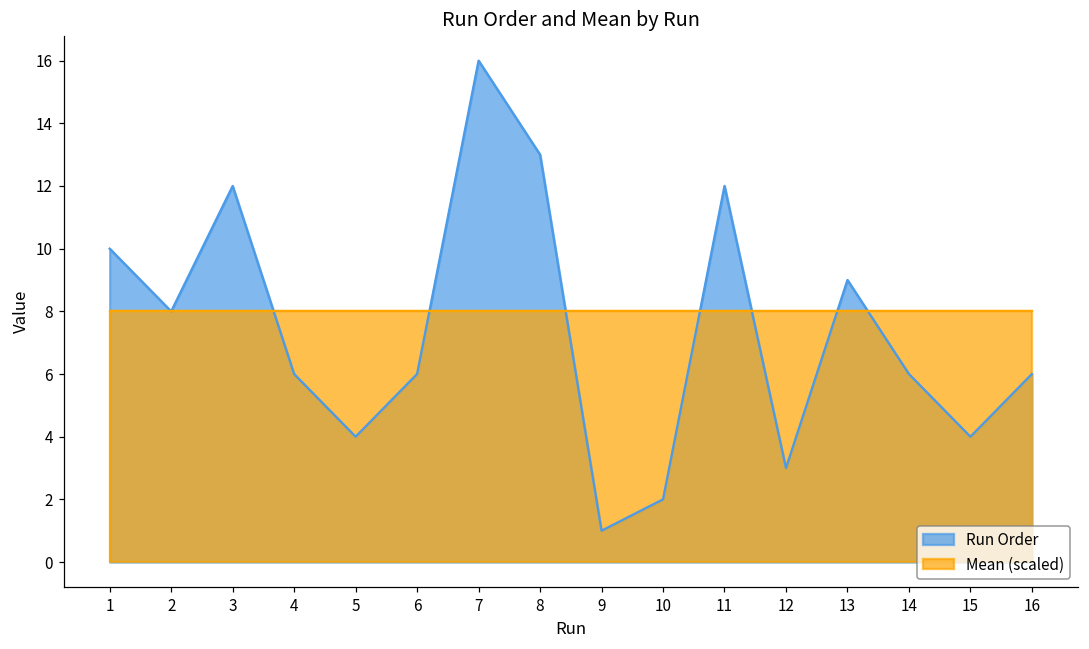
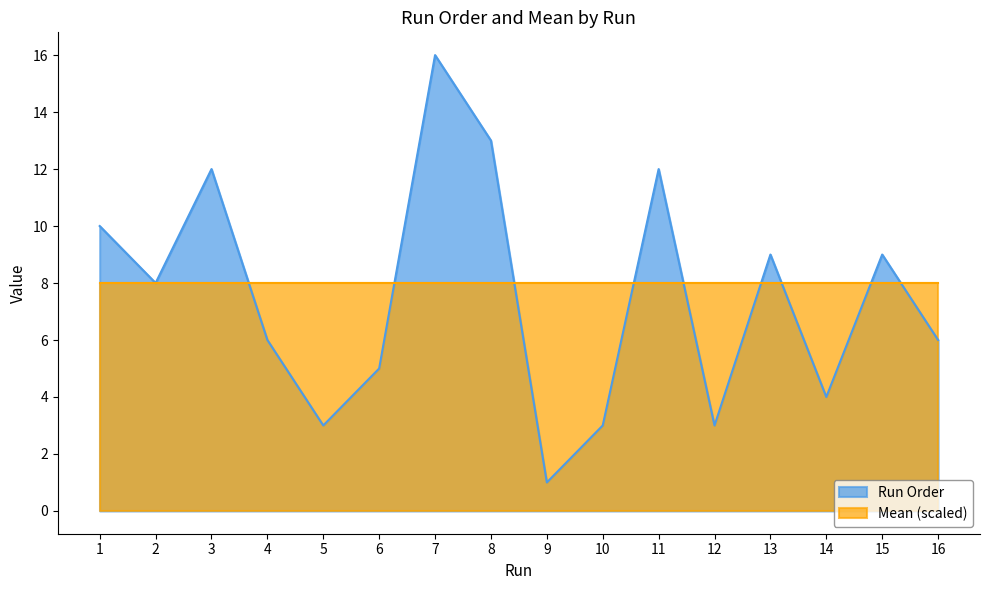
  {
    "Run Order": {
      "1": 10,
      "3": 12,
      "4": 6,
-     "5": 4,
-     "6": 6,
+     "5": 3,
+     "6": 5,
      "7": 16,
      "8": 13,
      "9": 1,
-     "10": 2,
+     "10": 3,
      "11": 12,
      "12": 3,
      "13": 9,
-     "14": 6,
-     "15": 4,
+     "14": 4,
+     "15": 9,
      "16": 6
    },
    "Mean (scaled)": {
      "1": 8,
      "3": 8,
      "4": 8,
      "5": 8,
      "6": 8,
      "7": 8,
      "8": 8,
      "9": 8,
      "10": 8,
      "11": 8,
      "12": 8,
      "13": 8,
      "14": 8,
      "15": 8,
      "16": 8
    }
  }
